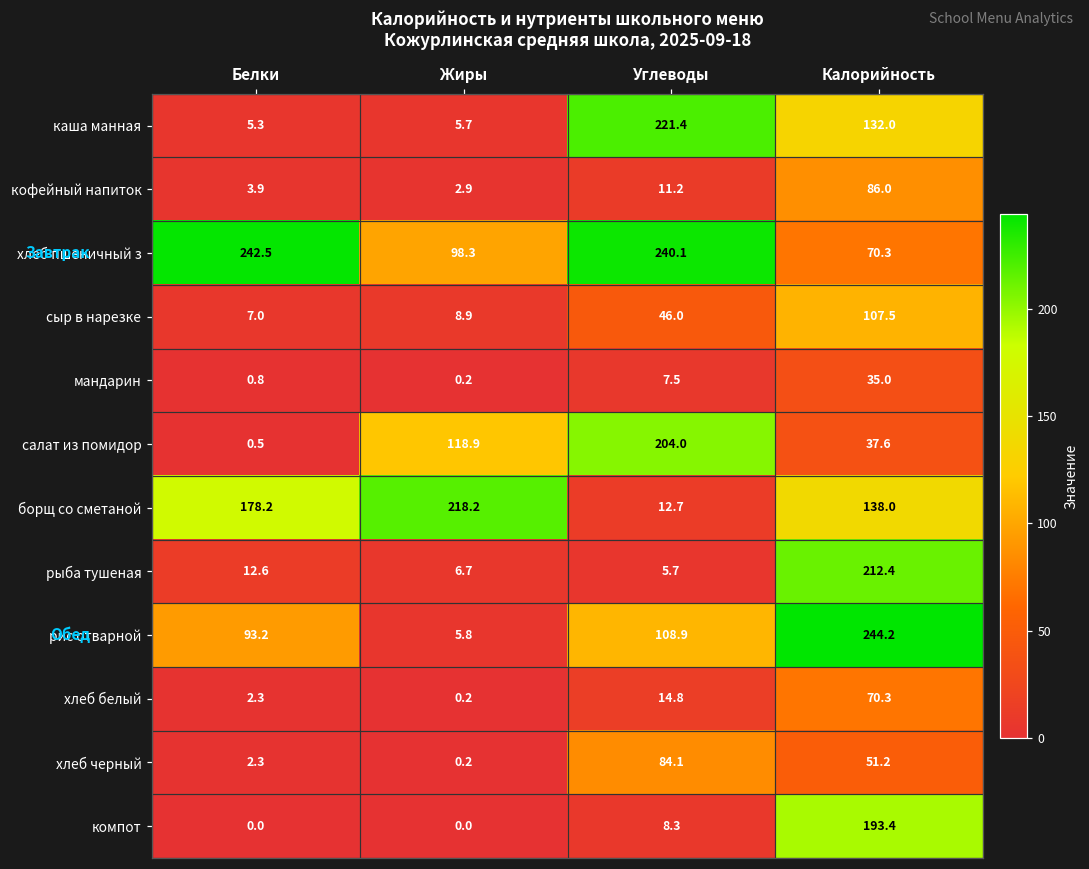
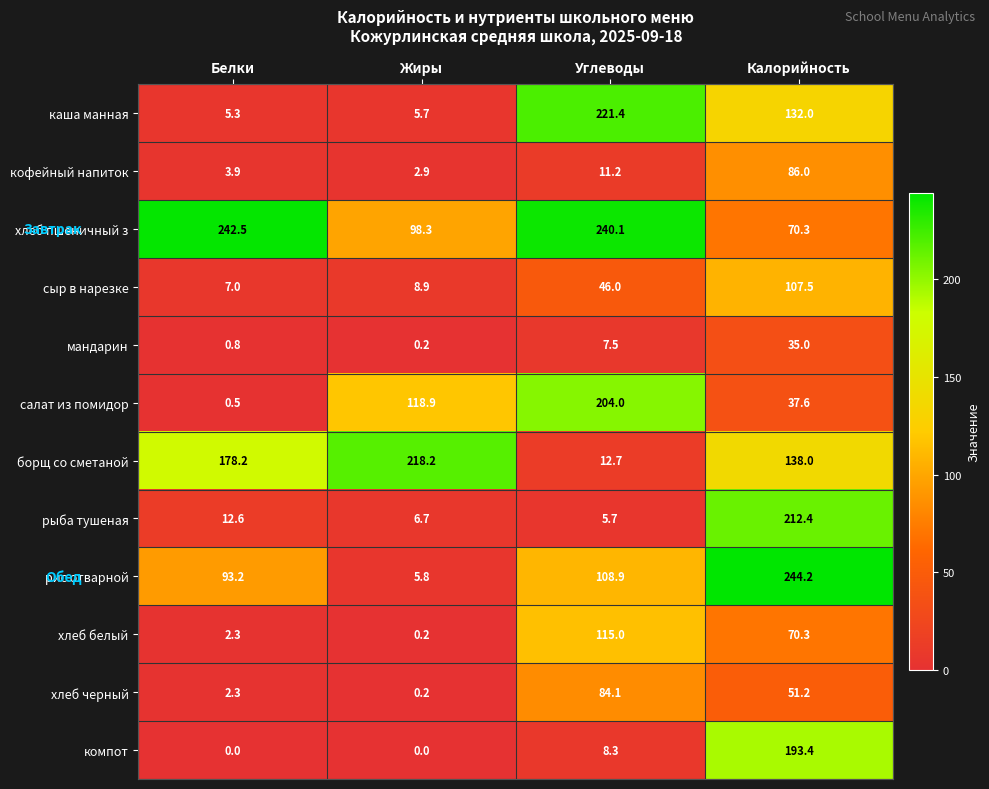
  {
    "каша манная": {
      "Белки": 5.3,
      "Жиры": 5.7,
      "Углеводы": 221.4,
      "Калорийность": 132.0
    },
    "кофейный напиток": {
      "Белки": 3.9,
      "Жиры": 2.9,
      "Углеводы": 11.2,
      "Калорийность": 86.0
    },
    "хлеб пшеничный з": {
      "Белки": 242.5,
      "Жиры": 98.3,
      "Углеводы": 240.1,
      "Калорийность": 70.3
    },
    "сыр в нарезке": {
      "Белки": 7.0,
      "Жиры": 8.9,
      "Углеводы": 46.0,
      "Калорийность": 107.5
    },
    "мандарин": {
      "Белки": 0.8,
      "Жиры": 0.2,
      "Углеводы": 7.5,
      "Калорийность": 35.0
    },
    "салат из помидор": {
      "Белки": 0.5,
      "Жиры": 118.9,
      "Углеводы": 204.0,
      "Калорийность": 37.6
    },
    "борщ со сметаной": {
      "Белки": 178.2,
      "Жиры": 218.2,
      "Углеводы": 12.7,
      "Калорийность": 138.0
    },
    "рыба тушеная": {
      "Белки": 12.6,
      "Жиры": 6.7,
      "Углеводы": 5.7,
      "Калорийность": 212.4
    },
    "рис отварной": {
      "Белки": 93.2,
      "Жиры": 5.8,
      "Углеводы": 108.9,
      "Калорийность": 244.2
    },
    "хлеб белый": {
      "Белки": 2.3,
      "Жиры": 0.2,
-     "Углеводы": 14.8,
+     "Углеводы": 115.0,
      "Калорийность": 70.3
    },
    "хлеб черный": {
      "Белки": 2.3,
      "Жиры": 0.2,
      "Углеводы": 84.1,
      "Калорийность": 51.2
    },
    "компот": {
      "Белки": 0.0,
      "Жиры": 0.0,
      "Углеводы": 8.3,
      "Калорийность": 193.4
    }
  }
